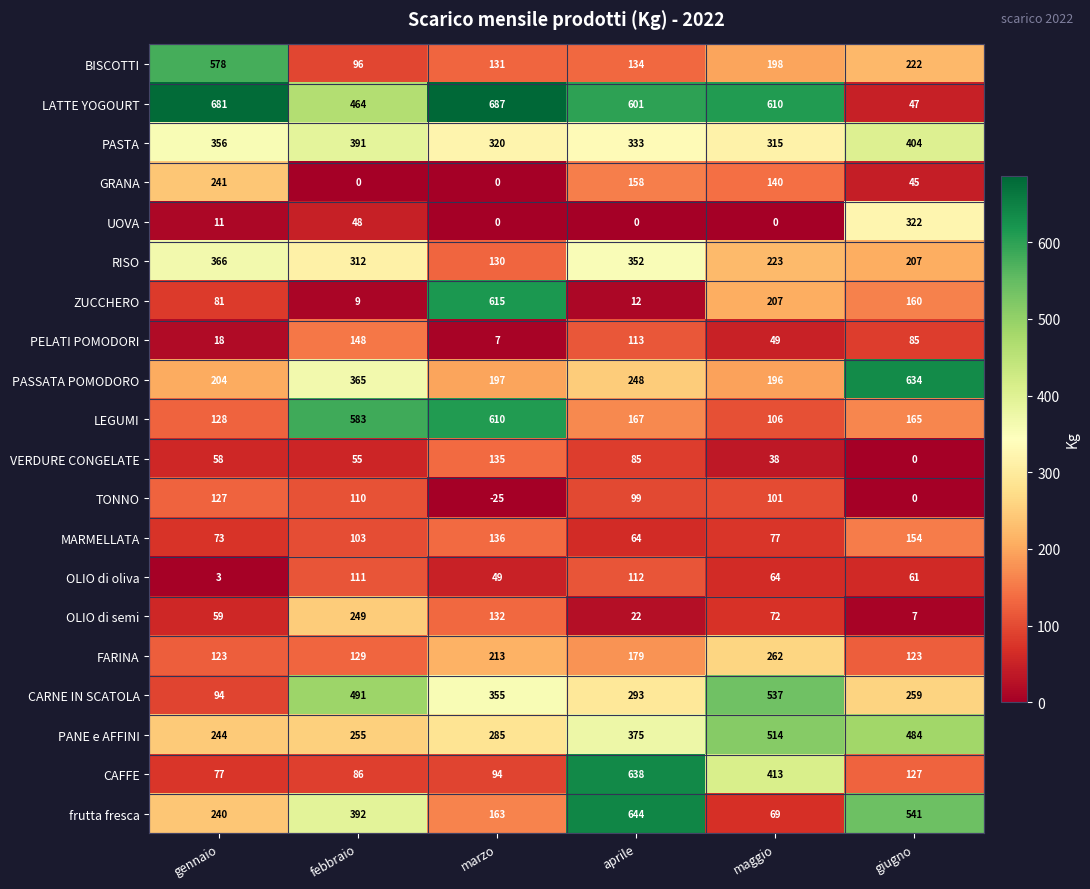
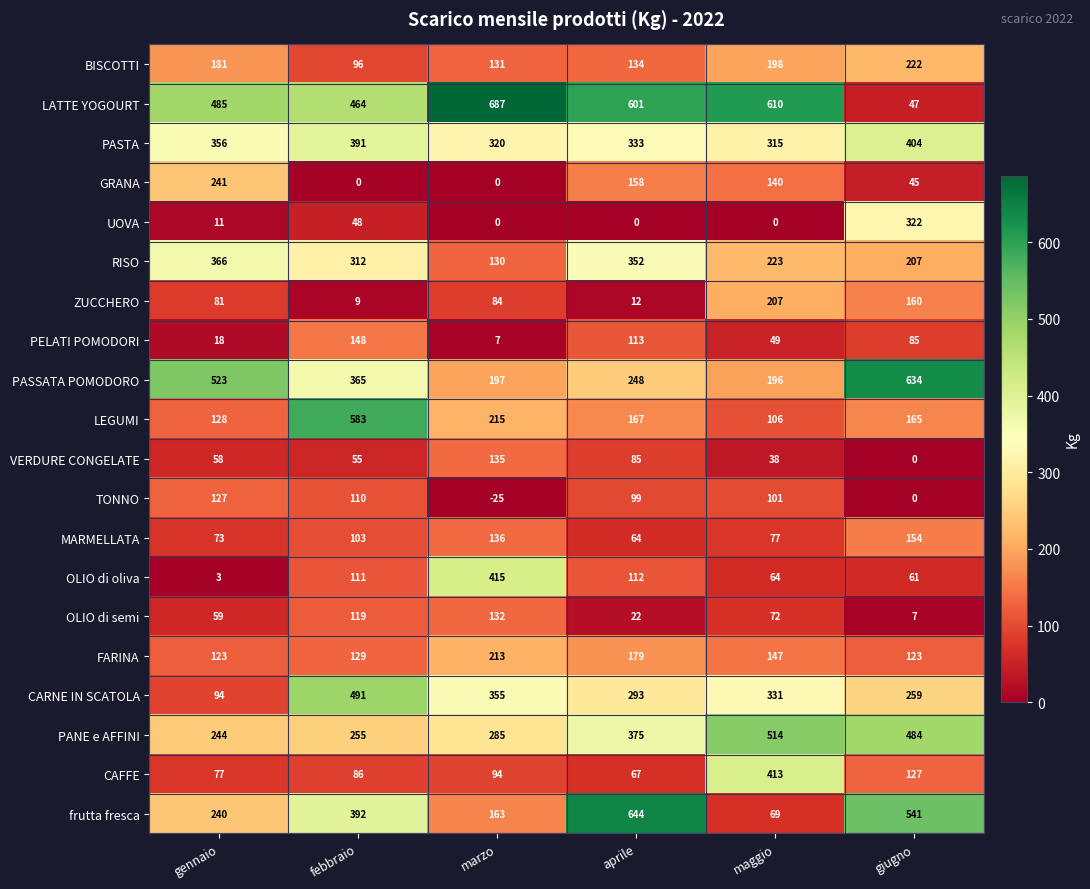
  {
    "BISCOTTI": {
-     "gennaio": 578,
+     "gennaio": 181,
      "febbraio": 96,
      "marzo": 131,
      "aprile": 134,
      "maggio": 198,
      "giugno": 222
    },
    "LATTE YOGOURT": {
-     "gennaio": 681,
+     "gennaio": 485,
      "febbraio": 464,
      "marzo": 687,
      "aprile": 601,
      "maggio": 610,
      "giugno": 47
    },
    "PASTA": {
      "gennaio": 356,
      "febbraio": 391,
      "marzo": 320,
      "aprile": 333,
      "maggio": 315,
      "giugno": 404
    },
    "GRANA": {
      "gennaio": 241,
      "febbraio": 0,
      "marzo": 0,
      "aprile": 158,
      "maggio": 140,
      "giugno": 45
    },
    "UOVA": {
      "gennaio": 11,
      "febbraio": 48,
      "marzo": 0,
      "aprile": 0,
      "maggio": 0,
      "giugno": 322
    },
    "RISO": {
      "gennaio": 366,
      "febbraio": 312,
      "marzo": 130,
      "aprile": 352,
      "maggio": 223,
      "giugno": 207
    },
    "ZUCCHERO": {
      "gennaio": 81,
      "febbraio": 9,
-     "marzo": 615,
+     "marzo": 84,
      "aprile": 12,
      "maggio": 207,
      "giugno": 160
    },
    "PELATI POMODORI": {
      "gennaio": 18,
      "febbraio": 148,
      "marzo": 7,
      "aprile": 113,
      "maggio": 49,
      "giugno": 85
    },
    "PASSATA POMODORO": {
-     "gennaio": 204,
+     "gennaio": 523,
      "febbraio": 365,
      "marzo": 197,
      "aprile": 248,
      "maggio": 196,
      "giugno": 634
    },
    "LEGUMI": {
      "gennaio": 128,
      "febbraio": 583,
-     "marzo": 610,
+     "marzo": 215,
      "aprile": 167,
      "maggio": 106,
      "giugno": 165
    },
    "VERDURE CONGELATE": {
      "gennaio": 58,
      "febbraio": 55,
      "marzo": 135,
      "aprile": 85,
      "maggio": 38,
      "giugno": 0
    },
    "TONNO": {
      "gennaio": 127,
      "febbraio": 110,
      "marzo": -25,
      "aprile": 99,
      "maggio": 101,
      "giugno": 0
    },
    "MARMELLATA": {
      "gennaio": 73,
      "febbraio": 103,
      "marzo": 136,
      "aprile": 64,
      "maggio": 77,
      "giugno": 154
    },
    "OLIO di oliva": {
      "gennaio": 3,
      "febbraio": 111,
-     "marzo": 49,
+     "marzo": 415,
      "aprile": 112,
      "maggio": 64,
      "giugno": 61
    },
    "OLIO di semi": {
      "gennaio": 59,
-     "febbraio": 249,
+     "febbraio": 119,
      "marzo": 132,
      "aprile": 22,
      "maggio": 72,
      "giugno": 7
    },
    "FARINA": {
      "gennaio": 123,
      "febbraio": 129,
      "marzo": 213,
      "aprile": 179,
-     "maggio": 262,
+     "maggio": 147,
      "giugno": 123
    },
    "CARNE IN SCATOLA": {
      "gennaio": 94,
      "febbraio": 491,
      "marzo": 355,
      "aprile": 293,
-     "maggio": 537,
+     "maggio": 331,
      "giugno": 259
    },
    "PANE e AFFINI": {
      "gennaio": 244,
      "febbraio": 255,
      "marzo": 285,
      "aprile": 375,
      "maggio": 514,
      "giugno": 484
    },
    "CAFFE": {
      "gennaio": 77,
      "febbraio": 86,
      "marzo": 94,
-     "aprile": 638,
+     "aprile": 67,
      "maggio": 413,
      "giugno": 127
    },
    "frutta fresca": {
      "gennaio": 240,
      "febbraio": 392,
      "marzo": 163,
      "aprile": 644,
      "maggio": 69,
      "giugno": 541
    }
  }
